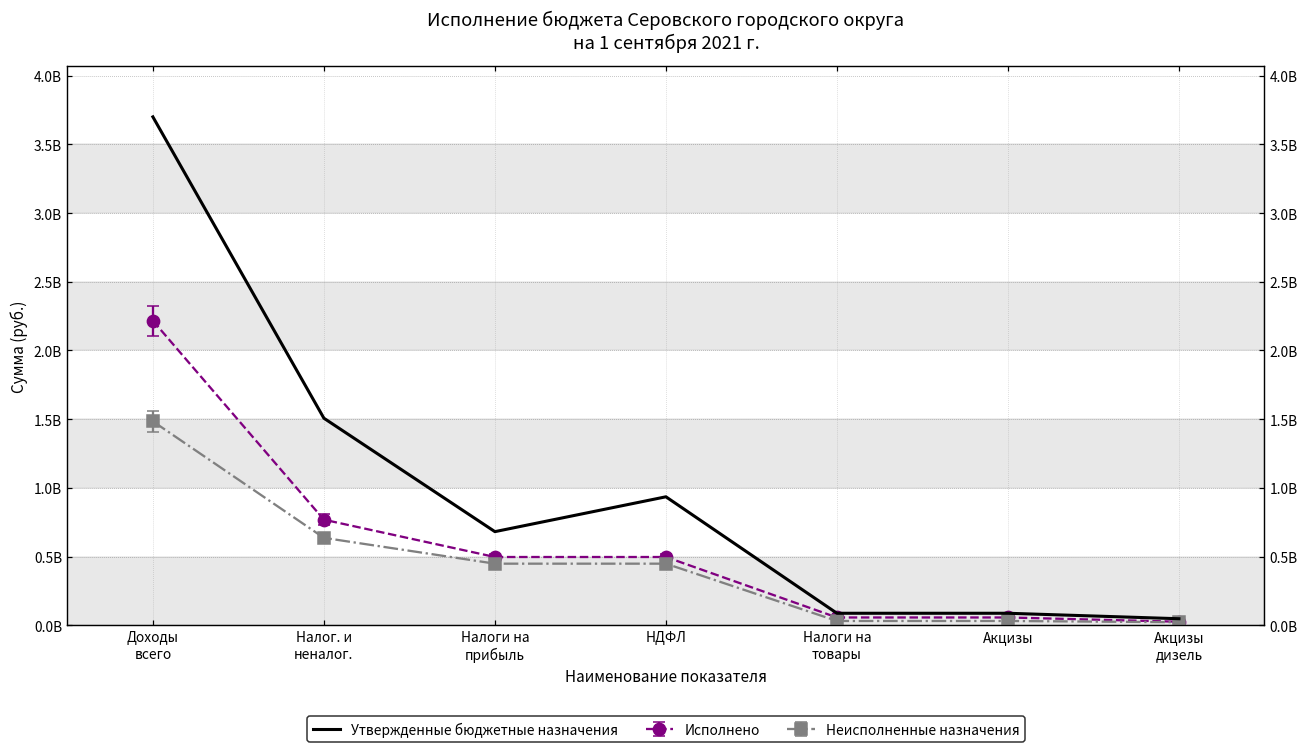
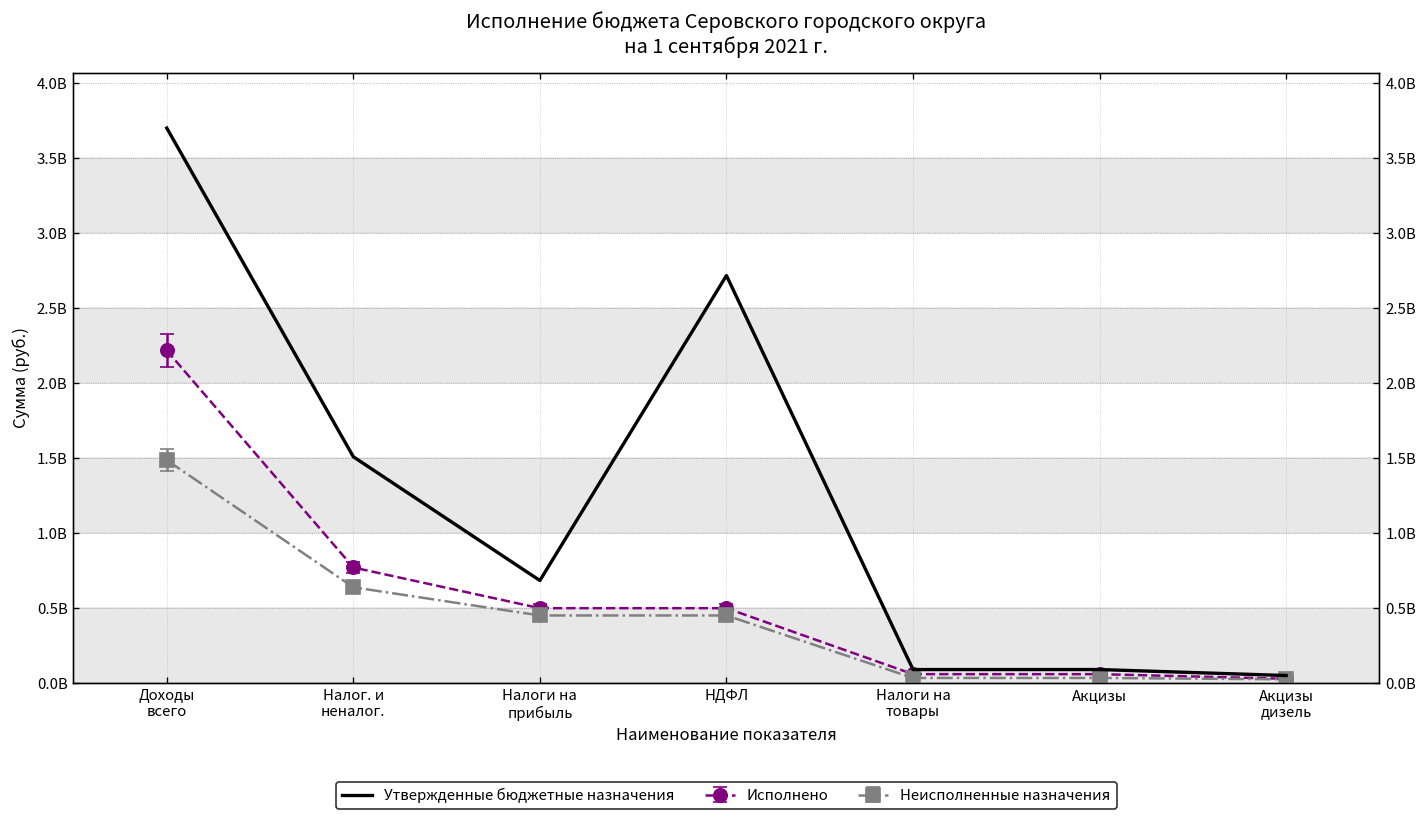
  {
    "Утвержденные бюджетные назначения": {
      "Доходы всего": 3700000000,
      "Налог. и неналог.": 1510000000,
      "Налоги на прибыль": 680000000,
-     "НДФЛ": 930000000,
+     "НДФЛ": 2720000000,
      "Налоги на товары": 90000000,
      "Акцизы": 90000000,
      "Акцизы дизель": 50000000
    }
  }
